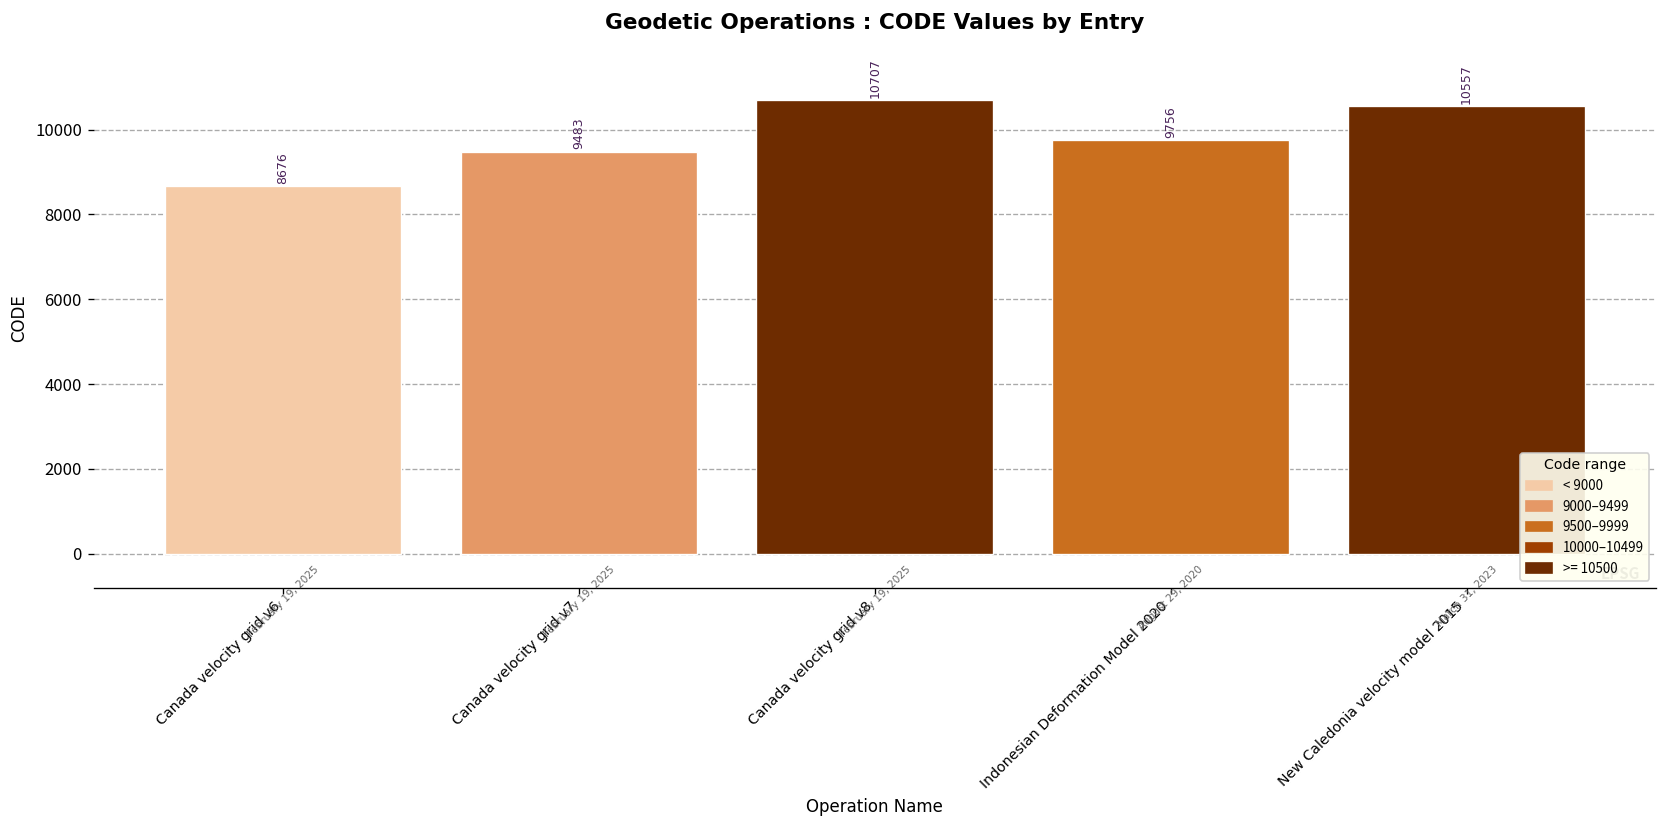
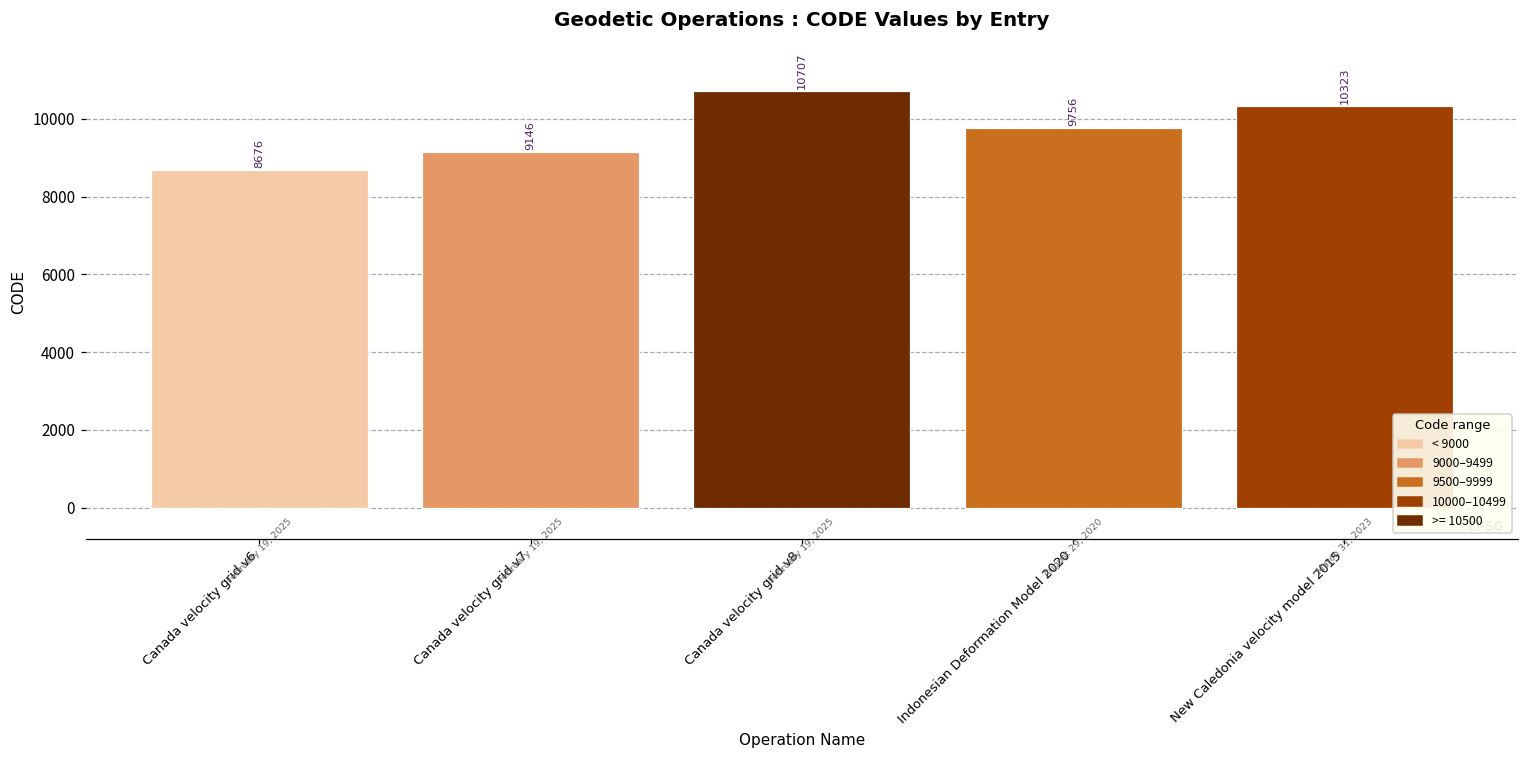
  {
    "Canada velocity grid v6": 8676,
-   "Canada velocity grid v7": 9483,
+   "Canada velocity grid v7": 9146,
    "Canada velocity grid v8": 10707,
    "Indonesian Deformation Model 2020": 9756,
-   "New Caledonia velocity model 2015": 10557
+   "New Caledonia velocity model 2015": 10323
  }
